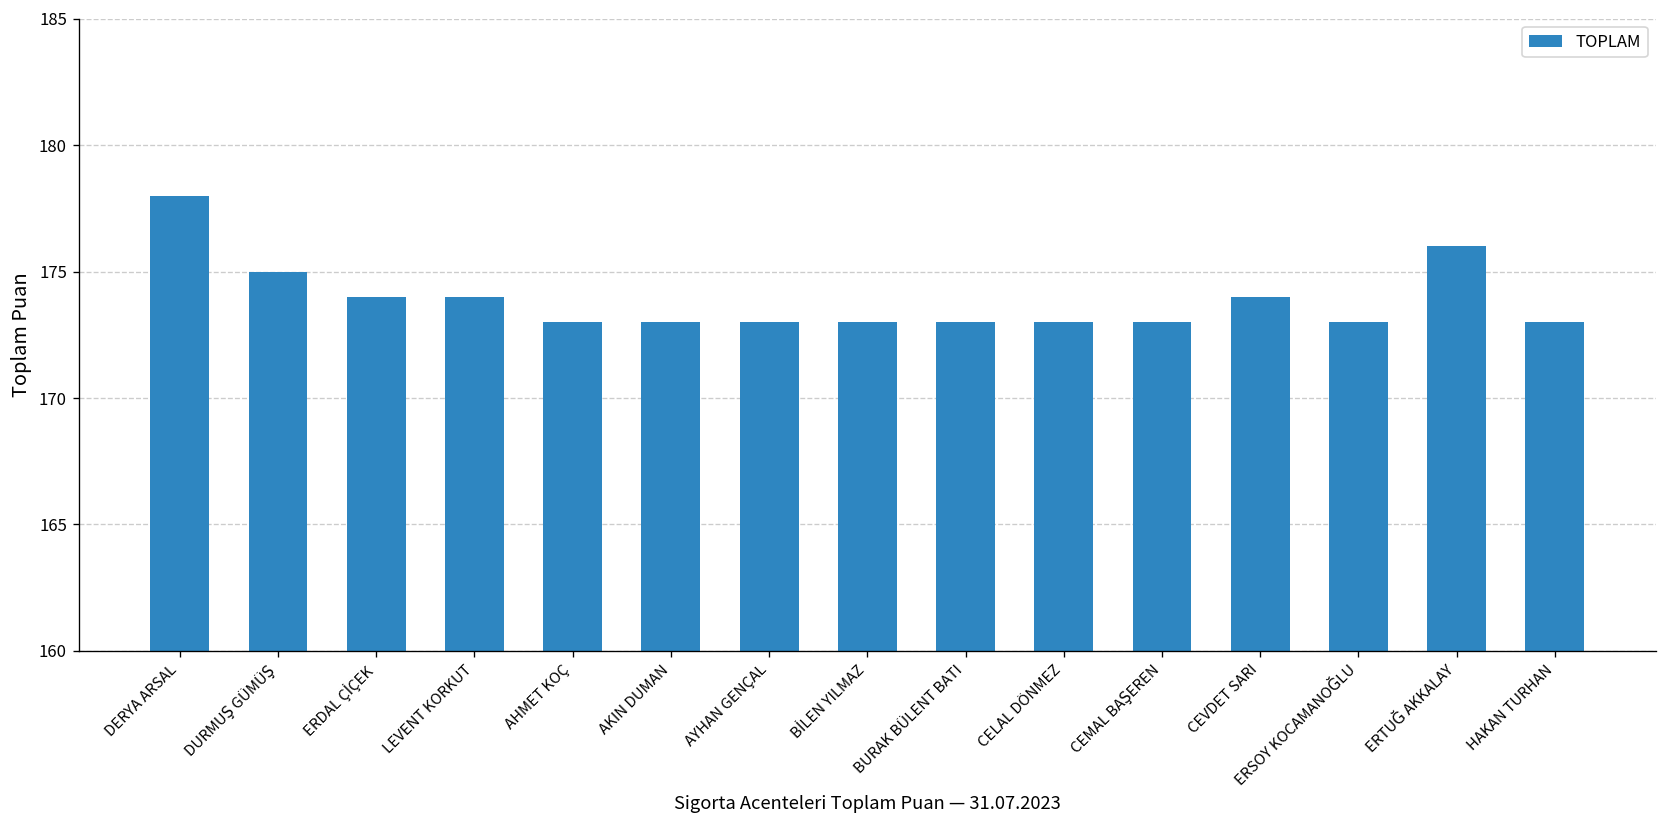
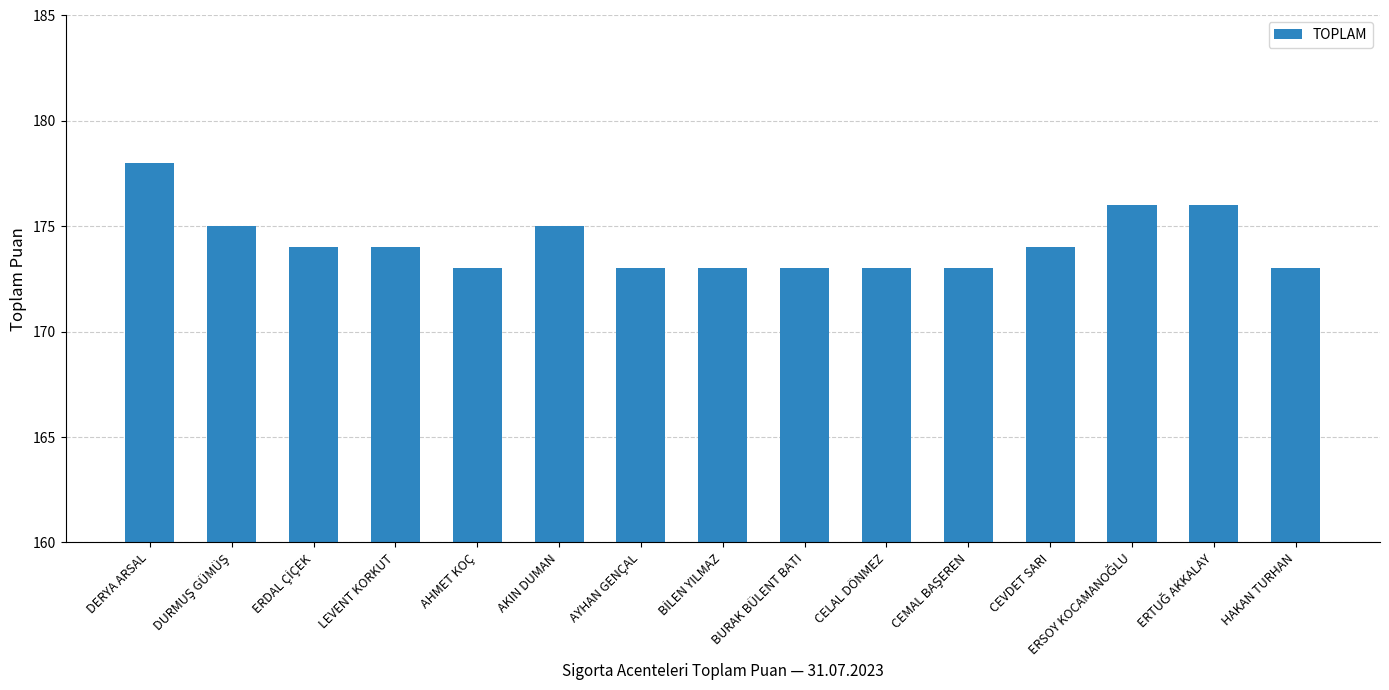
  {
    "DERYA ARSAL": 178,
    "DURMUŞ GÜMÜŞ": 175,
    "ERDAL ÇİÇEK": 174,
    "LEVENT KORKUT": 174,
    "AHMET KOÇ": 173,
-   "AKIN DUMAN": 173,
+   "AKIN DUMAN": 175,
    "AYHAN GENÇAL": 173,
    "BİLEN YILMAZ": 173,
    "BURAK BÜLENT BATI": 173,
    "CELAL DÖNMEZ": 173,
    "CEMAL BAŞEREN": 173,
    "CEVDET SARI": 174,
-   "ERSOY KOCAMANOĞLU": 173,
+   "ERSOY KOCAMANOĞLU": 176,
    "ERTUĞ AKKALAY": 176,
    "HAKAN TURHAN": 173
  }
